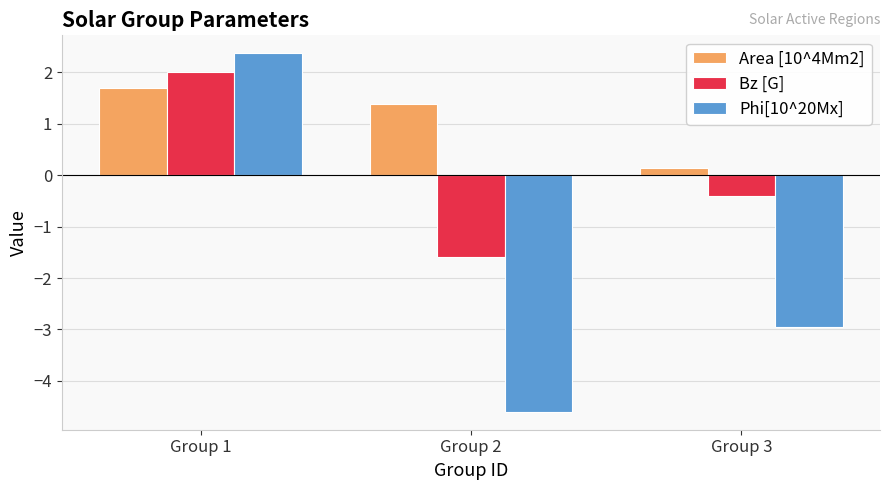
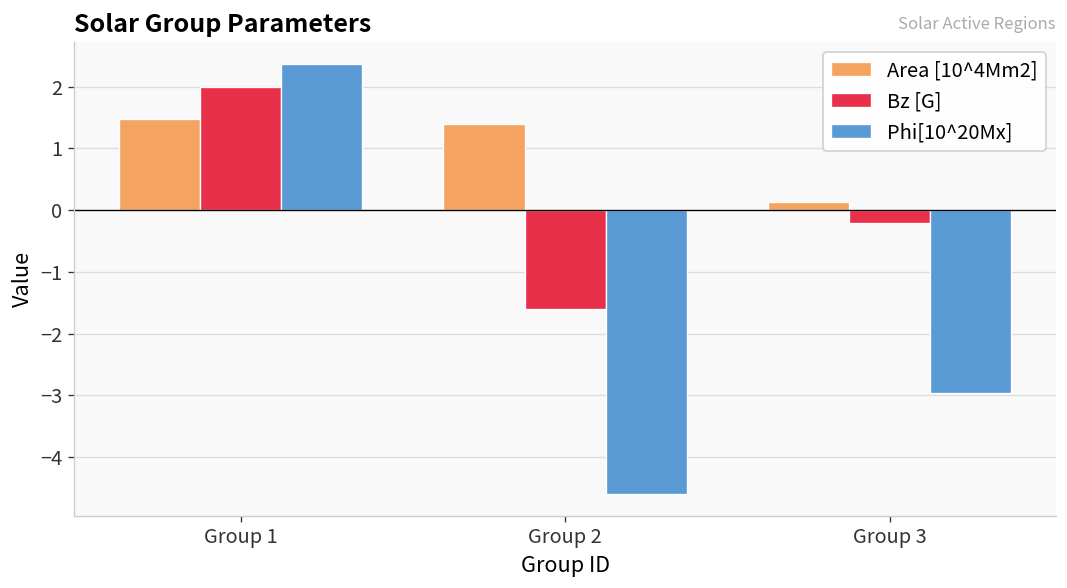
  {
    "Area [10^4Mm2]": {
-     "Group 1": 1.7,
+     "Group 1": 1.5,
      "Group 2": 1.4,
      "Group 3": 0.1
    },
    "Bz [G]": {
      "Group 1": 2.0,
      "Group 2": -1.6,
-     "Group 3": -0.4
+     "Group 3": -0.2
    },
    "Phi[10^20Mx]": {
      "Group 1": 2.4,
      "Group 2": -4.6,
      "Group 3": -3.0
    }
  }
